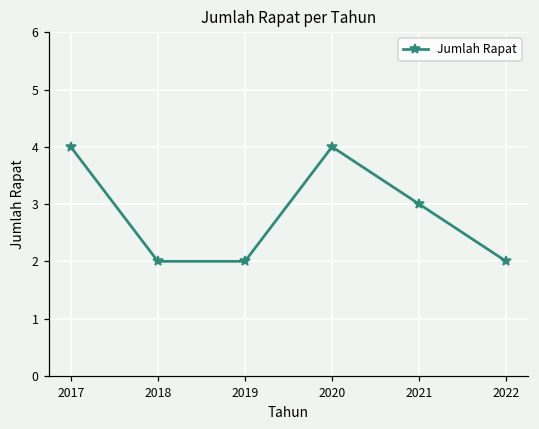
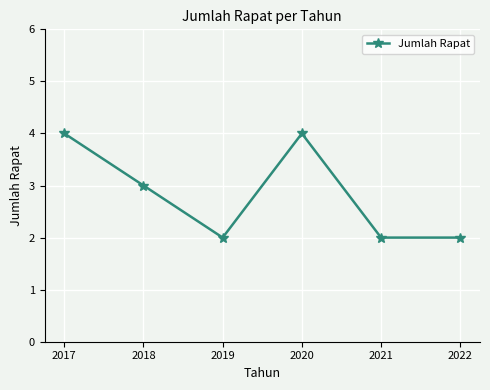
  {
    "2017": 4,
-   "2018": 2,
+   "2018": 3,
    "2019": 2,
    "2020": 4,
-   "2021": 3,
+   "2021": 2,
    "2022": 2
  }
